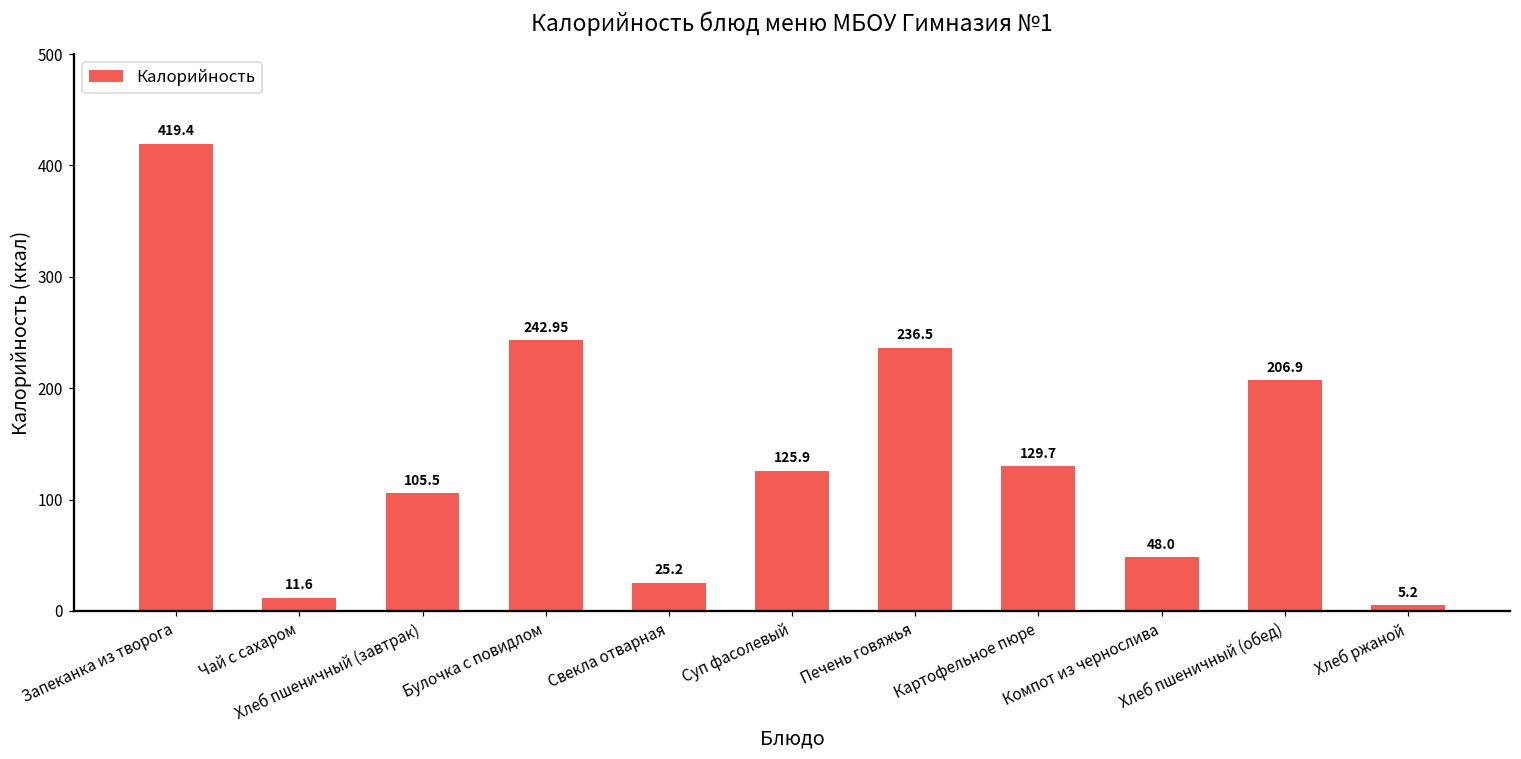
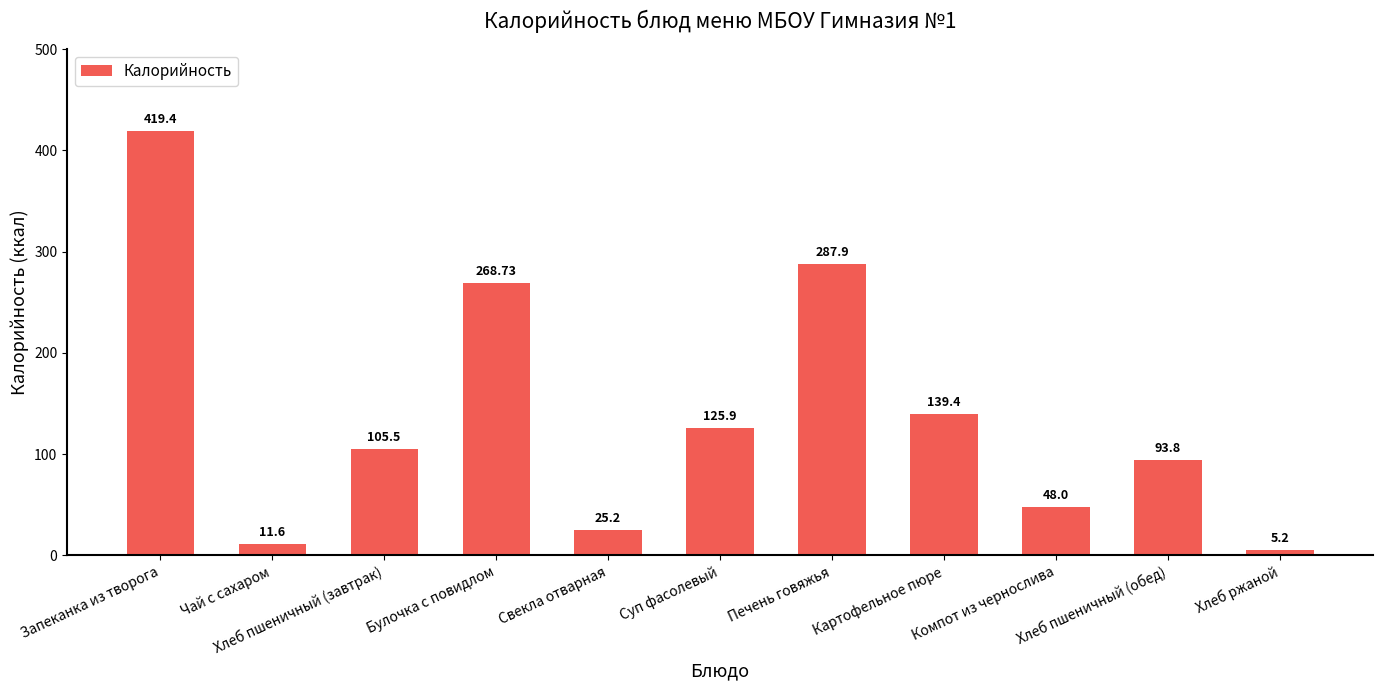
  {
    "Запеканка из творога": 419.4,
    "Чай с сахаром": 11.6,
    "Хлеб пшеничный (завтрак)": 105.5,
-   "Булочка с повидлом": 242.95,
+   "Булочка с повидлом": 268.73,
    "Свекла отварная": 25.2,
    "Суп фасолевый": 125.9,
-   "Печень говяжья": 236.5,
-   "Картофельное пюре": 129.7,
+   "Печень говяжья": 287.9,
+   "Картофельное пюре": 139.4,
    "Компот из чернослива": 48.0,
-   "Хлеб пшеничный (обед)": 206.9,
+   "Хлеб пшеничный (обед)": 93.8,
    "Хлеб ржаной": 5.2
  }
